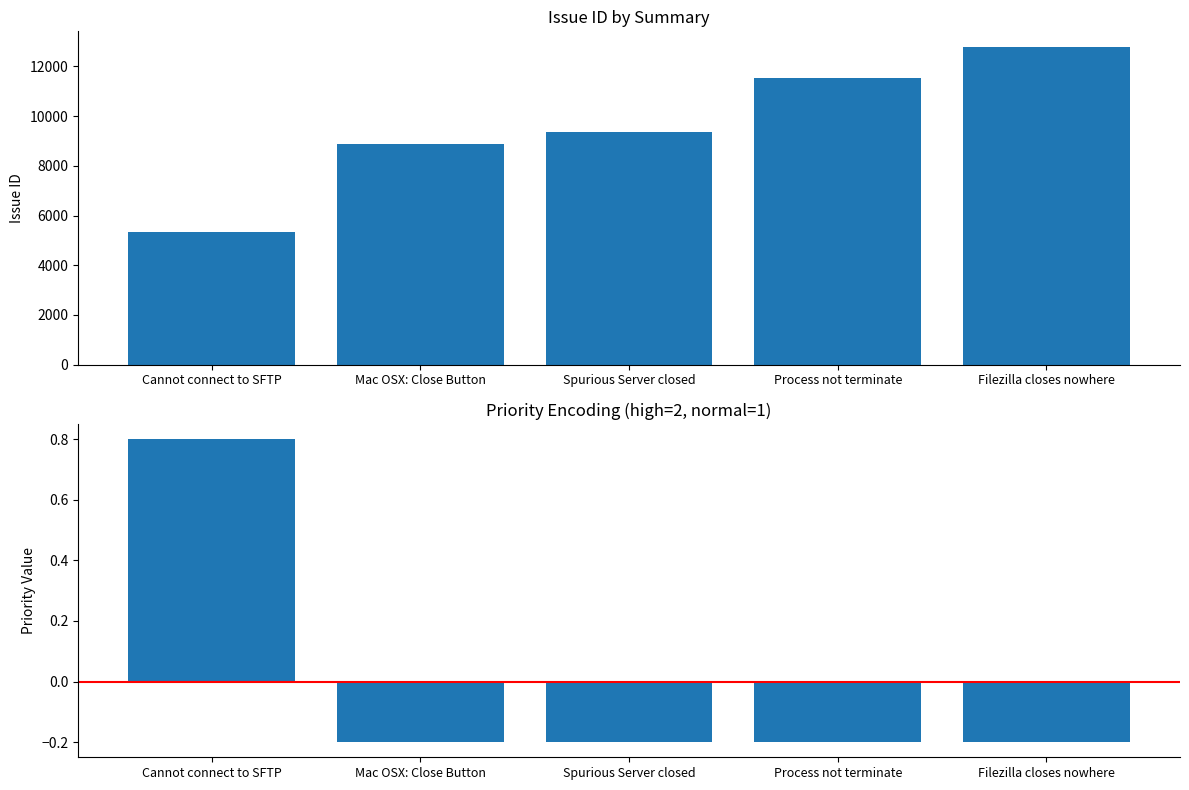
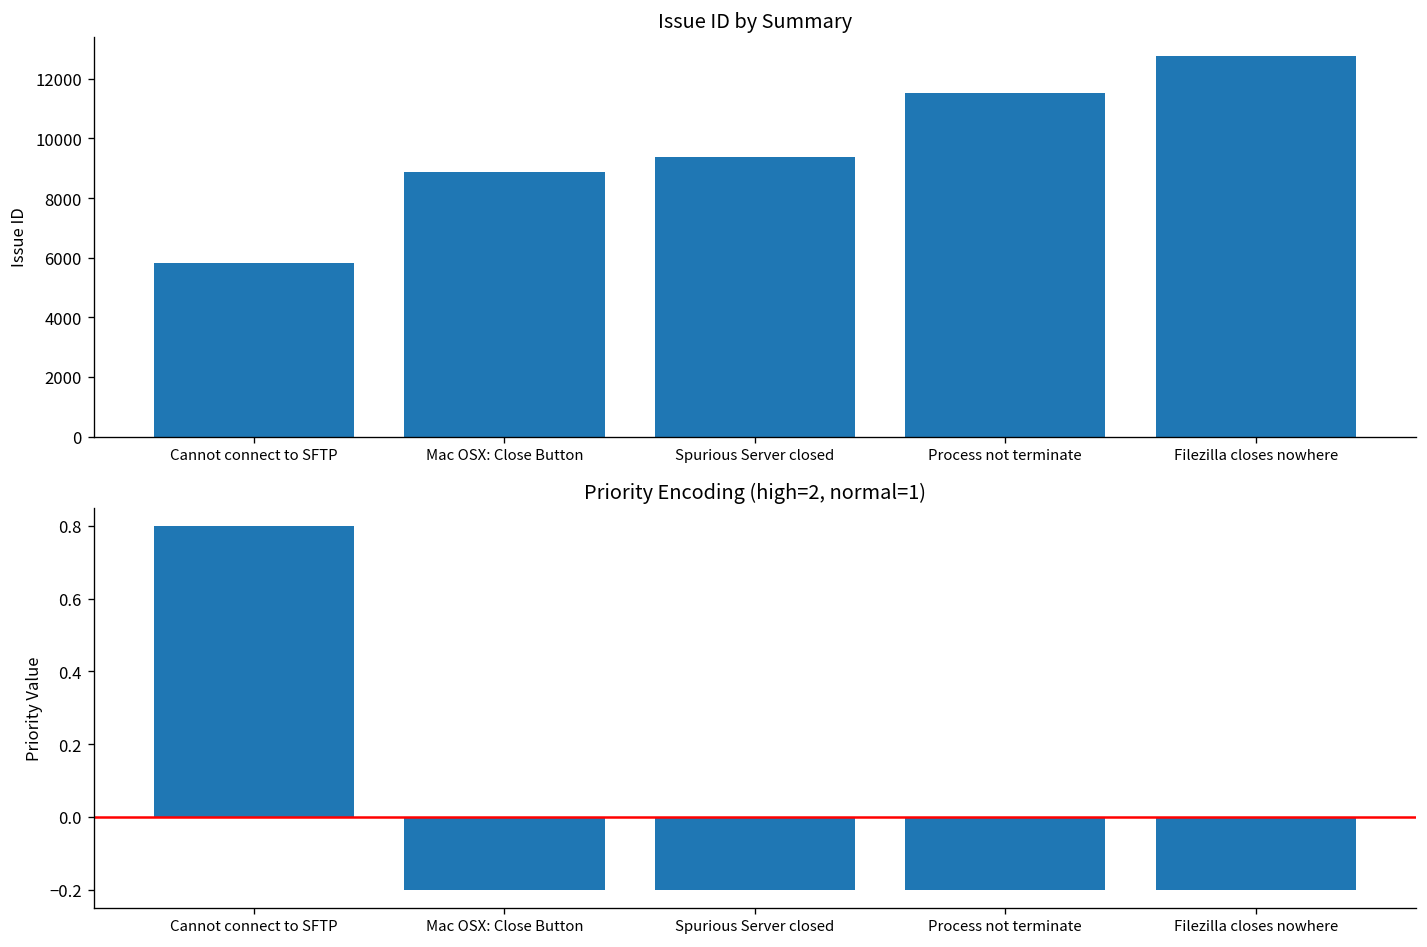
  {
    "Issue ID by Summary": {
-     "Cannot connect to SFTP": 5300,
+     "Cannot connect to SFTP": 5800,
      "Mac OSX: Close Button": 8900,
      "Spurious Server closed": 9400,
      "Process not terminate": 11500,
      "Filezilla closes nowhere": 12800
    },
    "Priority Encoding (high=2, normal=1)": {
      "Cannot connect to SFTP": 0.80,
      "Mac OSX: Close Button": -0.20,
      "Spurious Server closed": -0.20,
      "Process not terminate": -0.20,
      "Filezilla closes nowhere": -0.20
    }
  }
